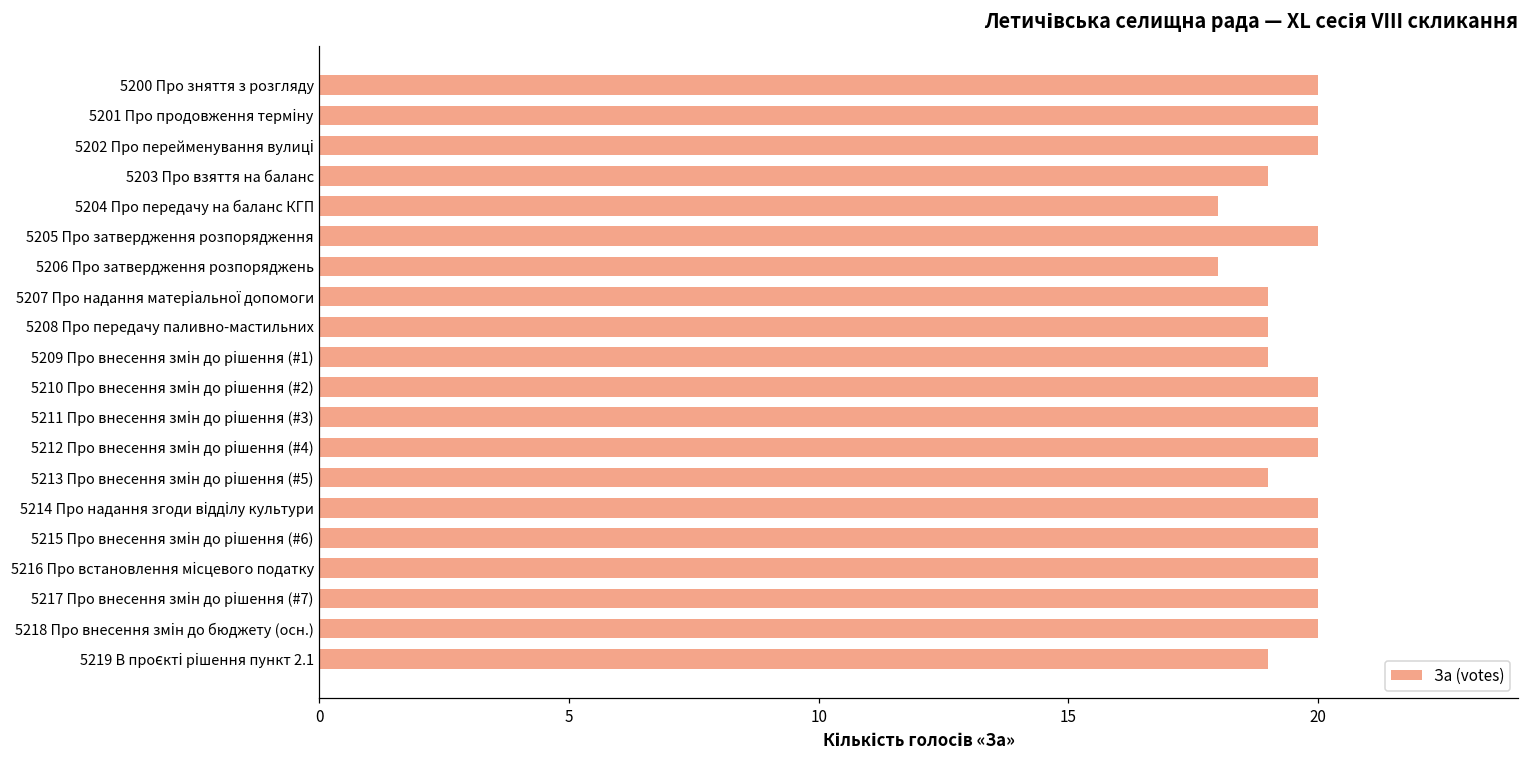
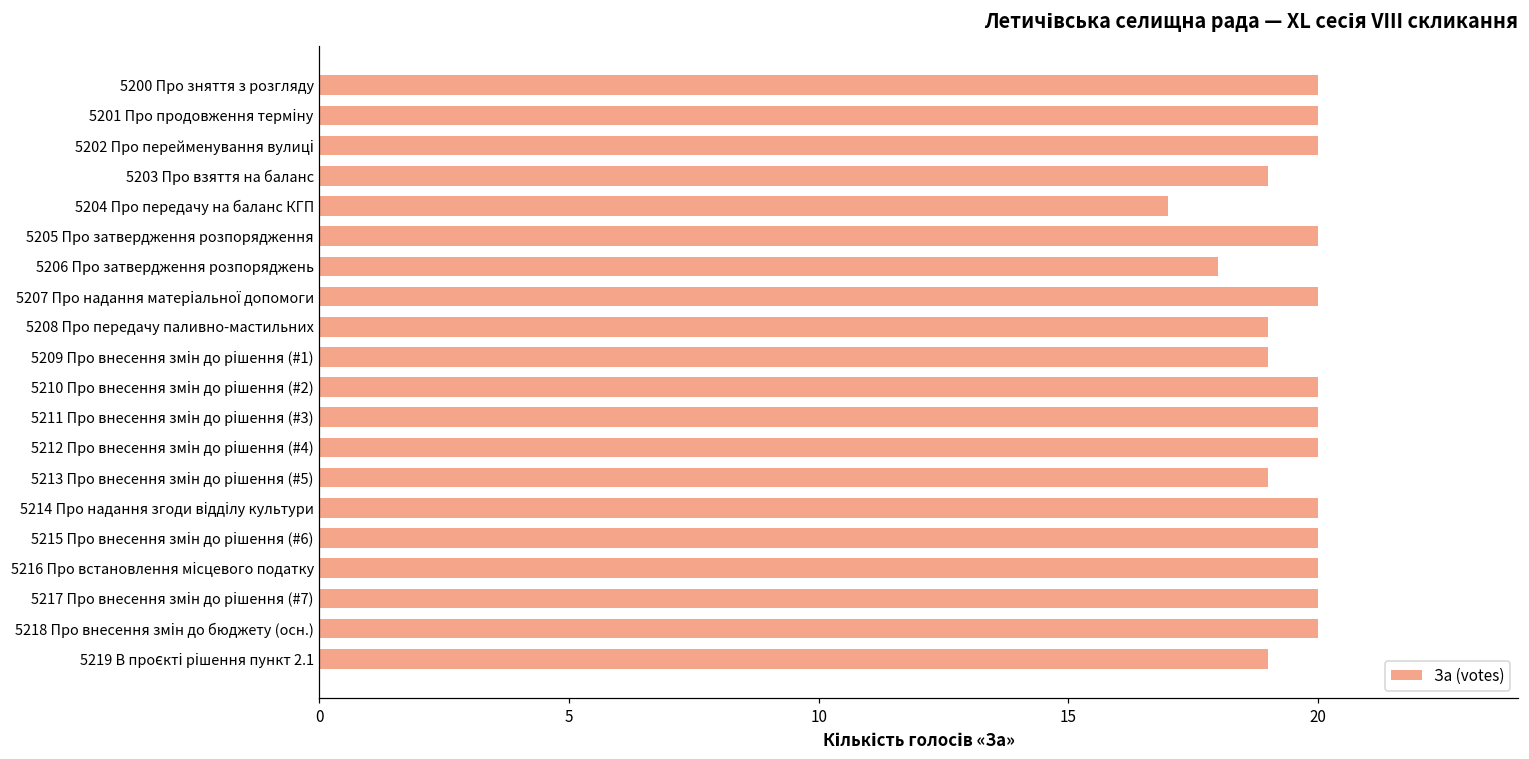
  {
    "5200 Про зняття з розгляду": 20,
    "5201 Про продовження терміну": 20,
    "5202 Про перейменування вулиці": 20,
    "5203 Про взяття на баланс": 19,
-   "5204 Про передачу на баланс КГП": 18,
+   "5204 Про передачу на баланс КГП": 17,
    "5205 Про затвердження розпорядження": 20,
    "5206 Про затвердження розпоряджень": 18,
-   "5207 Про надання матеріальної допомоги": 19,
+   "5207 Про надання матеріальної допомоги": 20,
    "5208 Про передачу паливно-мастильних": 19,
    "5209 Про внесення змін до рішення (#1)": 19,
    "5210 Про внесення змін до рішення (#2)": 20,
    "5211 Про внесення змін до рішення (#3)": 20,
    "5212 Про внесення змін до рішення (#4)": 20,
    "5213 Про внесення змін до рішення (#5)": 19,
    "5214 Про надання згоди відділу культури": 20,
    "5215 Про внесення змін до рішення (#6)": 20,
    "5216 Про встановлення місцевого податку": 20,
    "5217 Про внесення змін до рішення (#7)": 20,
    "5218 Про внесення змін до бюджету (осн.)": 20,
    "5219 В проєкті рішення пункт 2.1": 19
  }
